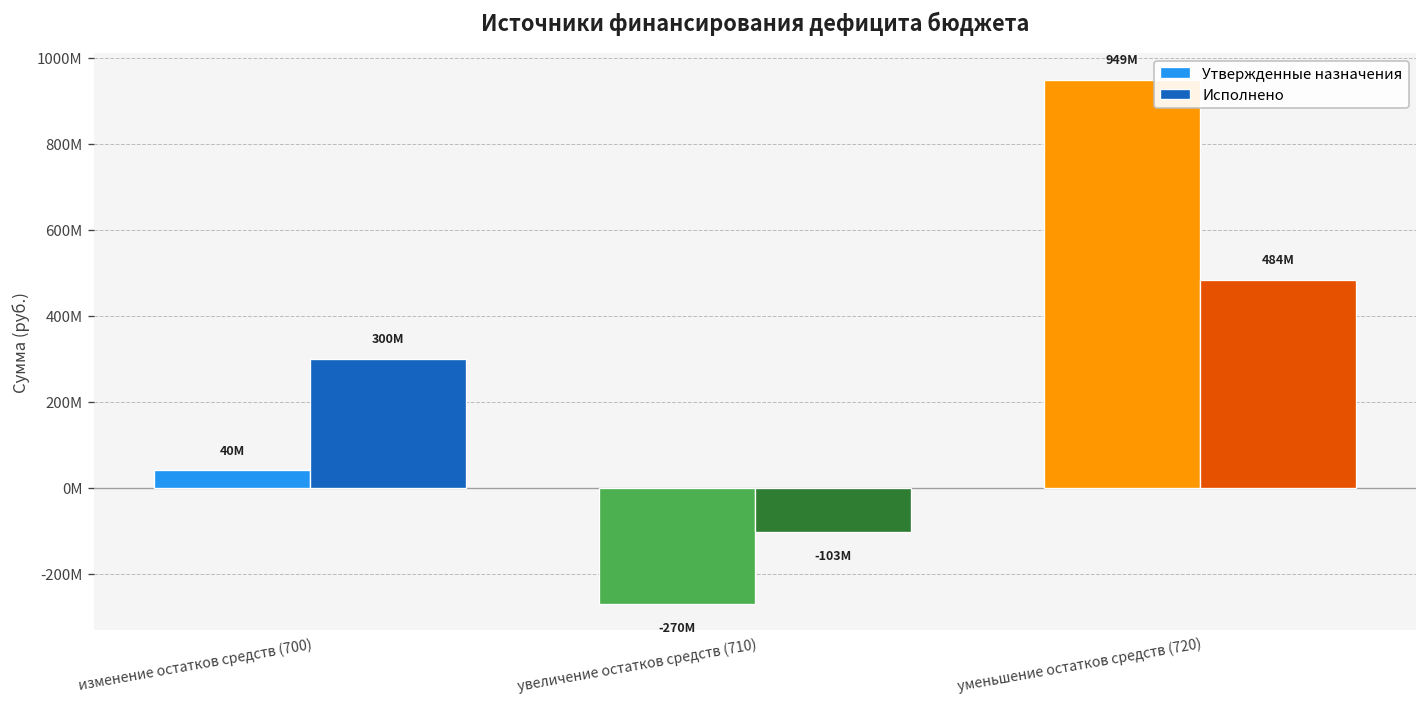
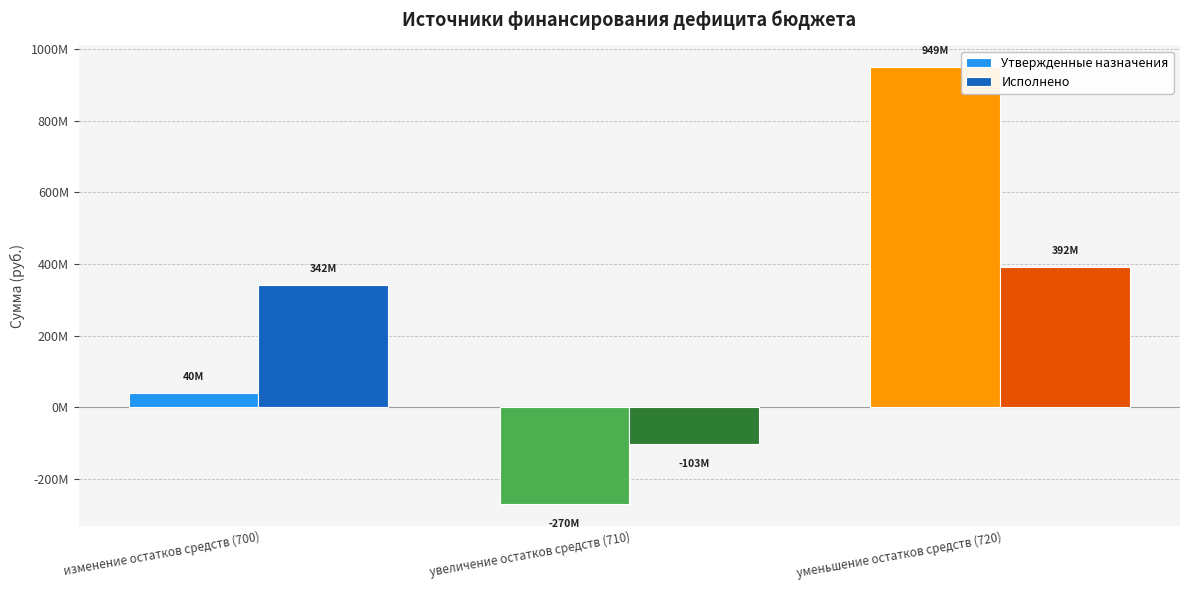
  {
    "Утвержденные назначения": {
      "изменение остатков средств (700)": "40M",
      "увеличение остатков средств (710)": "-270M",
      "уменьшение остатков средств (720)": "949M"
    },
    "Исполнено": {
-     "изменение остатков средств (700)": "300M",
+     "изменение остатков средств (700)": "342M",
      "увеличение остатков средств (710)": "-103M",
-     "уменьшение остатков средств (720)": "484M"
+     "уменьшение остатков средств (720)": "392M"
    }
  }
